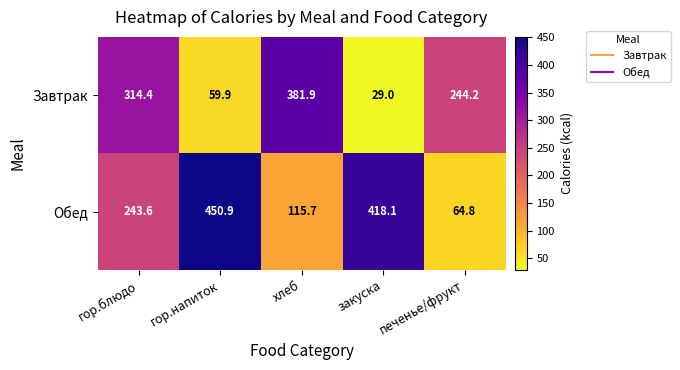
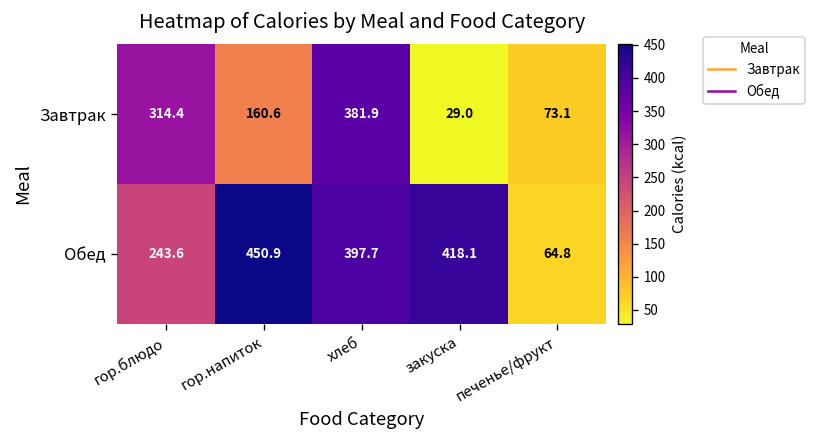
  {
    "Завтрак": {
      "гор.блюдо": 314.4,
-     "гор.напиток": 59.9,
+     "гор.напиток": 160.6,
      "хлеб": 381.9,
      "закуска": 29.0,
-     "печенье/фрукт": 244.2
+     "печенье/фрукт": 73.1
    },
    "Обед": {
      "гор.блюдо": 243.6,
      "гор.напиток": 450.9,
-     "хлеб": 115.7,
+     "хлеб": 397.7,
      "закуска": 418.1,
      "печенье/фрукт": 64.8
    }
  }
